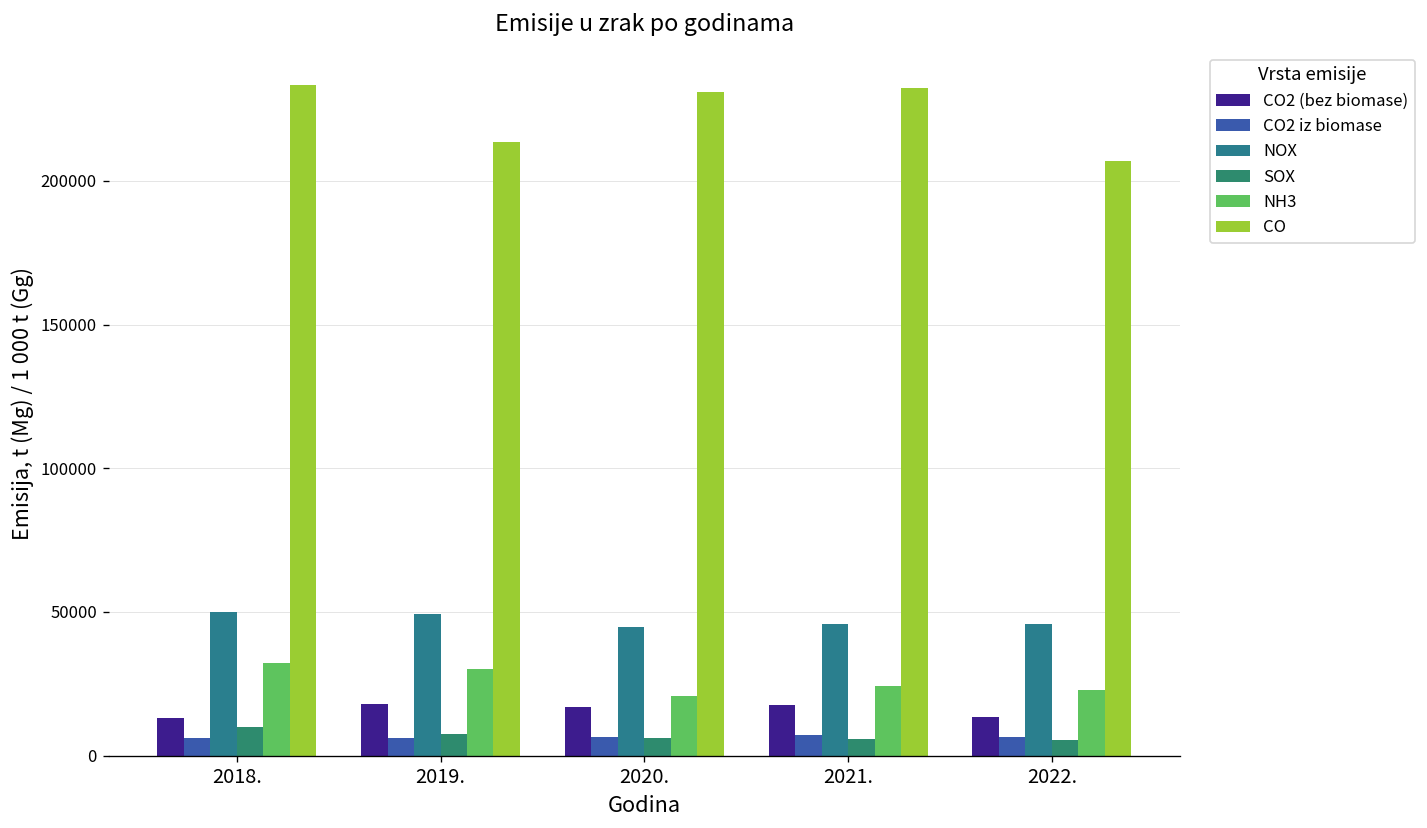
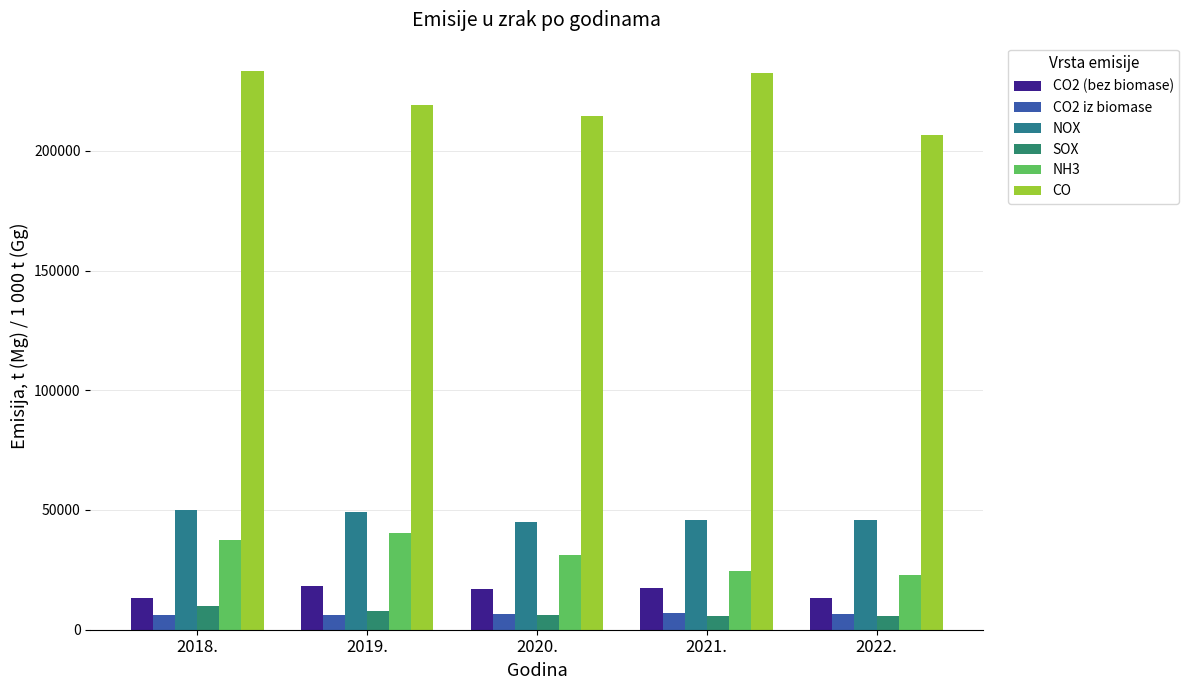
  {
    "CO2 (bez biomase)": {
      "2018.": 13000,
      "2019.": 18000,
      "2020.": 17000,
      "2021.": 18000,
      "2022.": 13000
    },
    "NH3": {
-     "2018.": 32000,
-     "2019.": 30000,
-     "2020.": 21000,
+     "2018.": 37000,
+     "2019.": 40000,
+     "2020.": 31000,
      "2021.": 24000,
      "2022.": 23000
    },
    "CO": {
      "2018.": 233000,
-     "2019.": 214000,
-     "2020.": 231000,
+     "2019.": 219000,
+     "2020.": 215000,
      "2021.": 232000,
      "2022.": 207000
    }
  }
